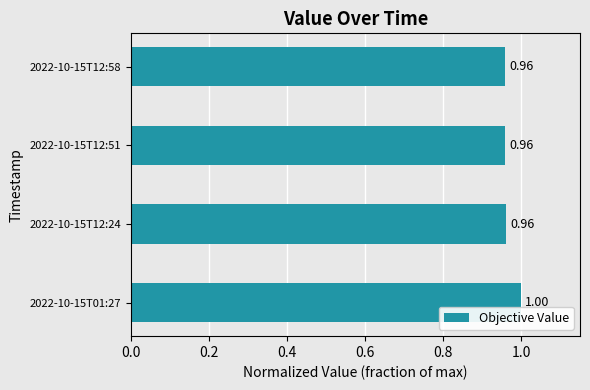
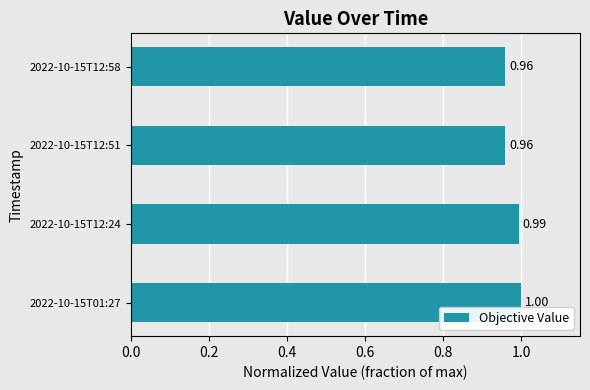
  {
    "2022-10-15T12:58": 0.96,
    "2022-10-15T12:51": 0.96,
-   "2022-10-15T12:24": 0.96
+   "2022-10-15T12:24": 0.99
  }
